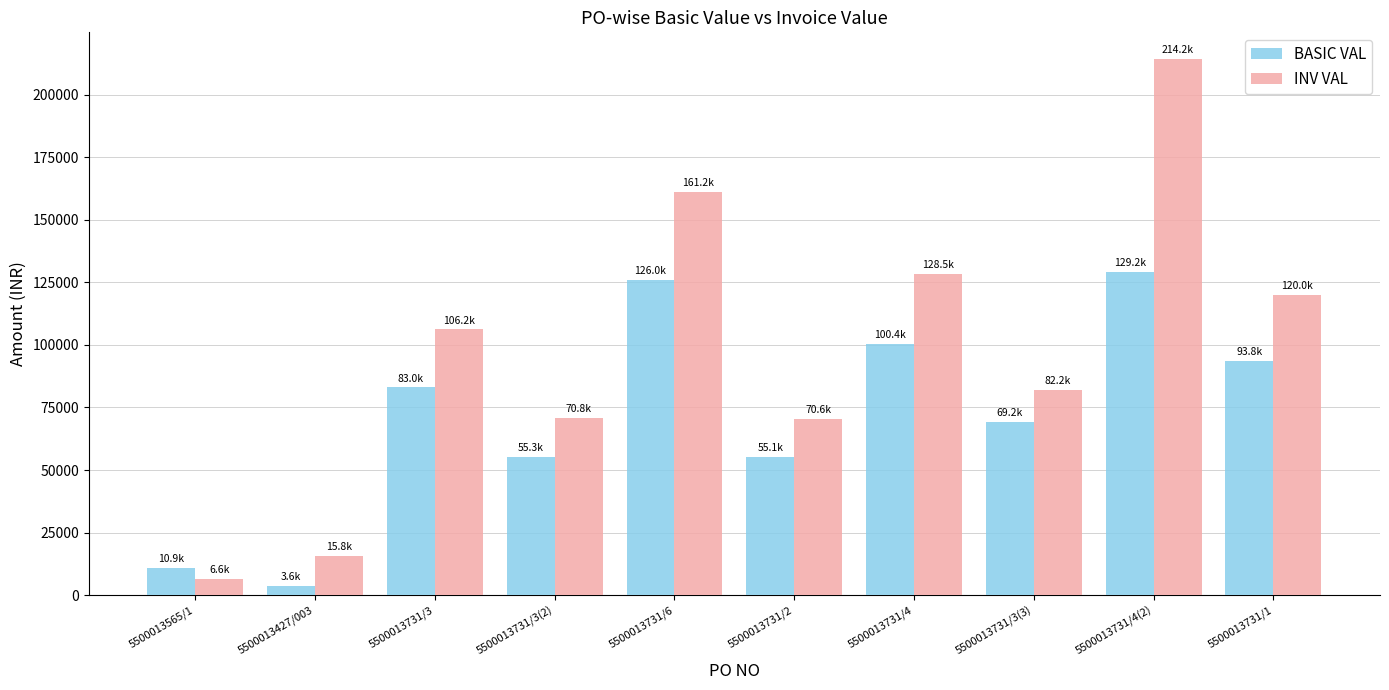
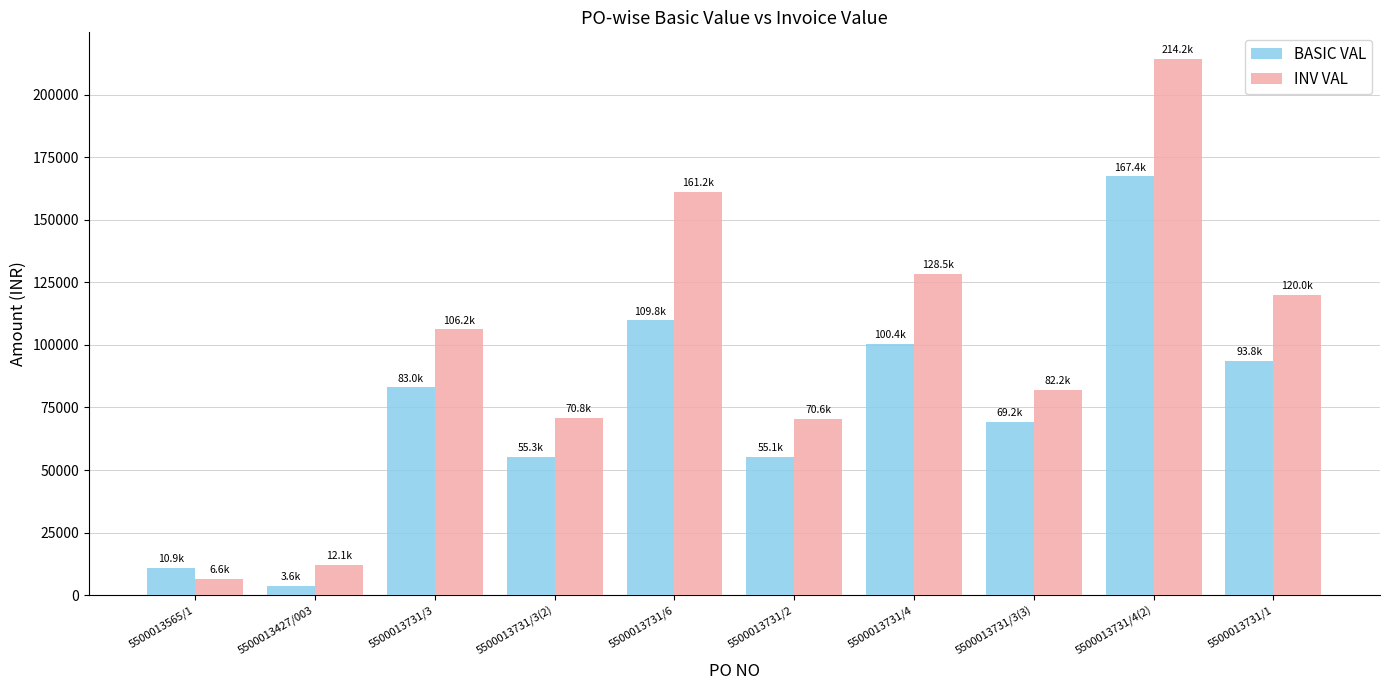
  {
    "BASIC VAL": {
      "5500013565/1": "10.9k",
      "5500013427/003": "3.6k",
      "5500013731/3": "83.0k",
      "5500013731/3(2)": "55.3k",
-     "5500013731/6": "126.0k",
+     "5500013731/6": "109.8k",
      "5500013731/2": "55.1k",
      "5500013731/4": "100.4k",
      "5500013731/3(3)": "69.2k",
-     "5500013731/4(2)": "129.2k",
+     "5500013731/4(2)": "167.4k",
      "5500013731/1": "93.8k"
    },
    "INV VAL": {
      "5500013565/1": "6.6k",
-     "5500013427/003": "15.8k",
+     "5500013427/003": "12.1k",
      "5500013731/3": "106.2k",
      "5500013731/3(2)": "70.8k",
      "5500013731/6": "161.2k",
      "5500013731/2": "70.6k",
      "5500013731/4": "128.5k",
      "5500013731/3(3)": "82.2k",
      "5500013731/4(2)": "214.2k",
      "5500013731/1": "120.0k"
    }
  }
